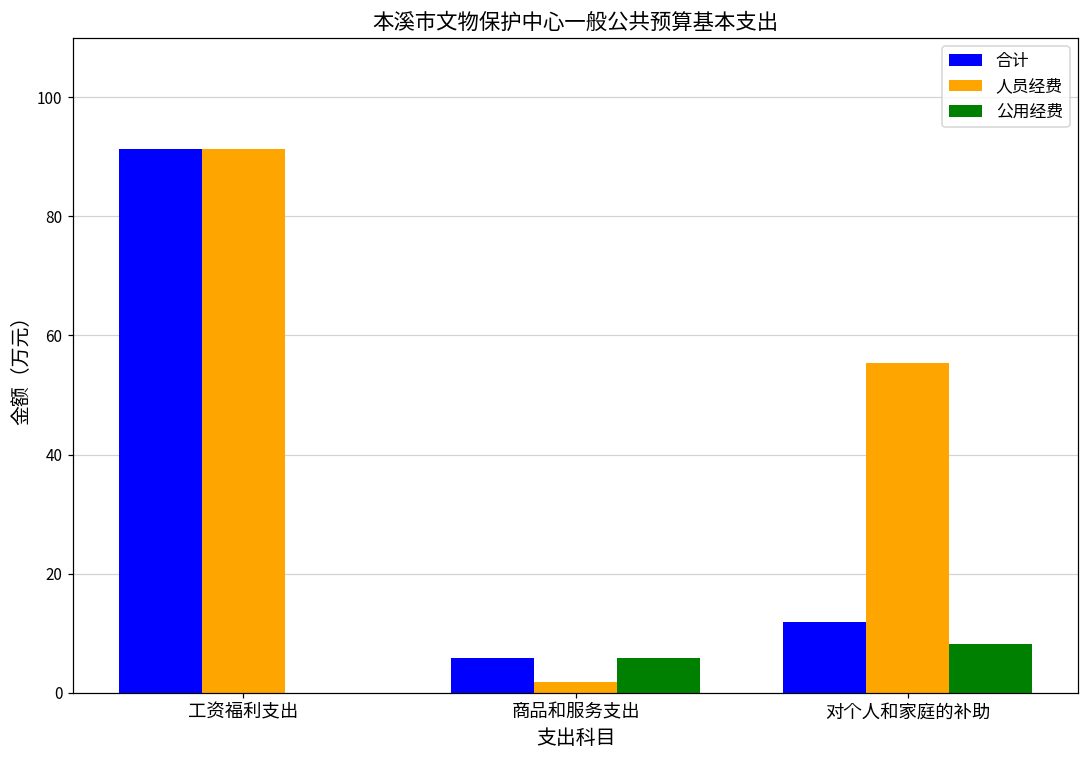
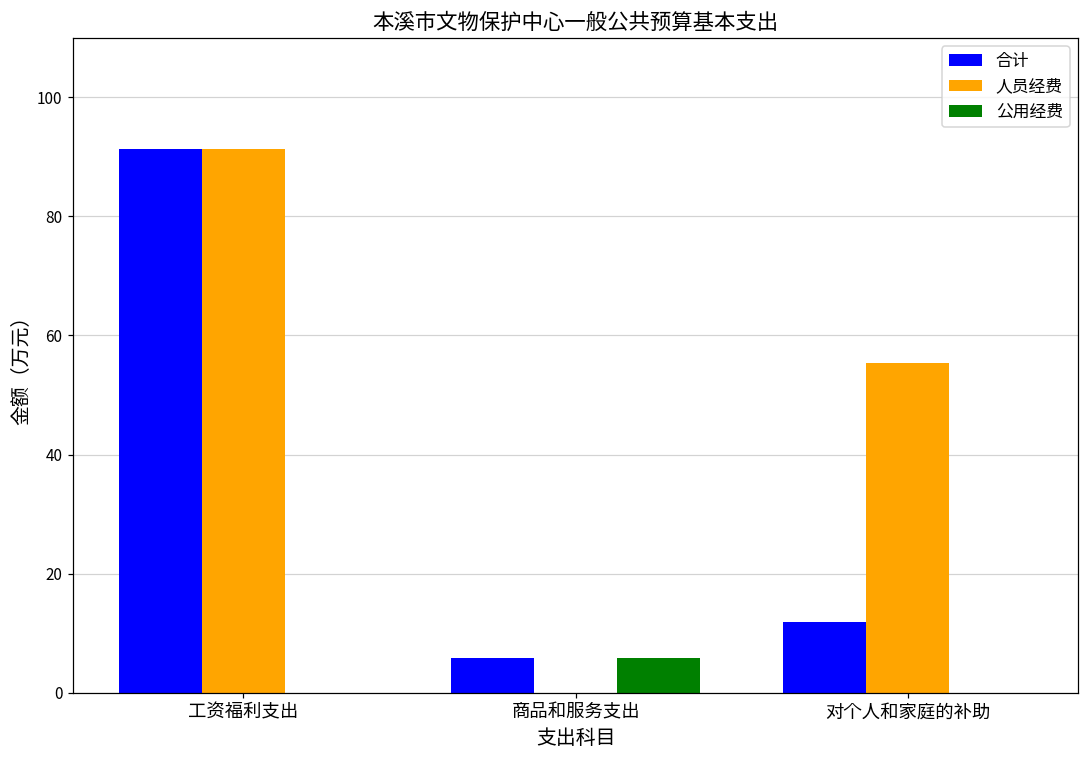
  {
    "合计": {
      "工资福利支出": 91,
      "商品和服务支出": 6,
      "对个人和家庭的补助": 12
    },
    "人员经费": {
      "工资福利支出": 91,
-     "商品和服务支出": 2,
+     "商品和服务支出": 0,
      "对个人和家庭的补助": 55
    },
    "公用经费": {
      "工资福利支出": 0,
      "商品和服务支出": 6,
-     "对个人和家庭的补助": 8
+     "对个人和家庭的补助": 0
    }
  }
